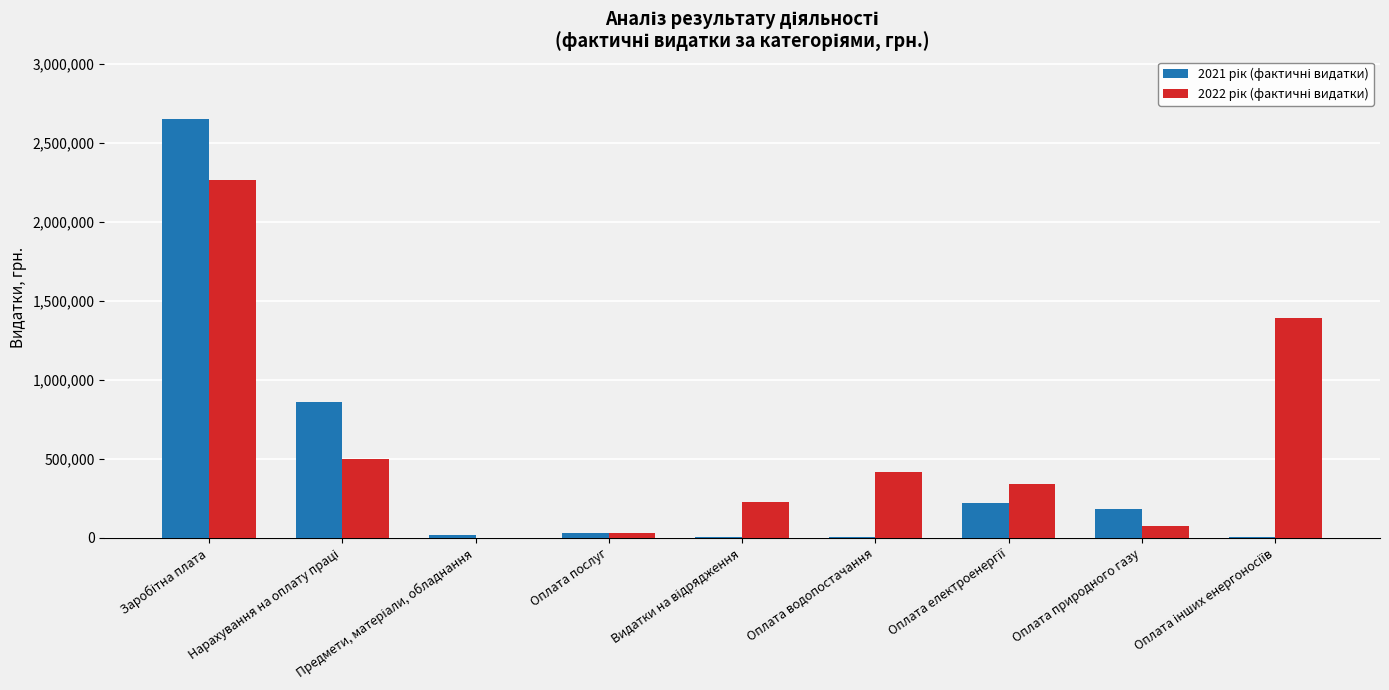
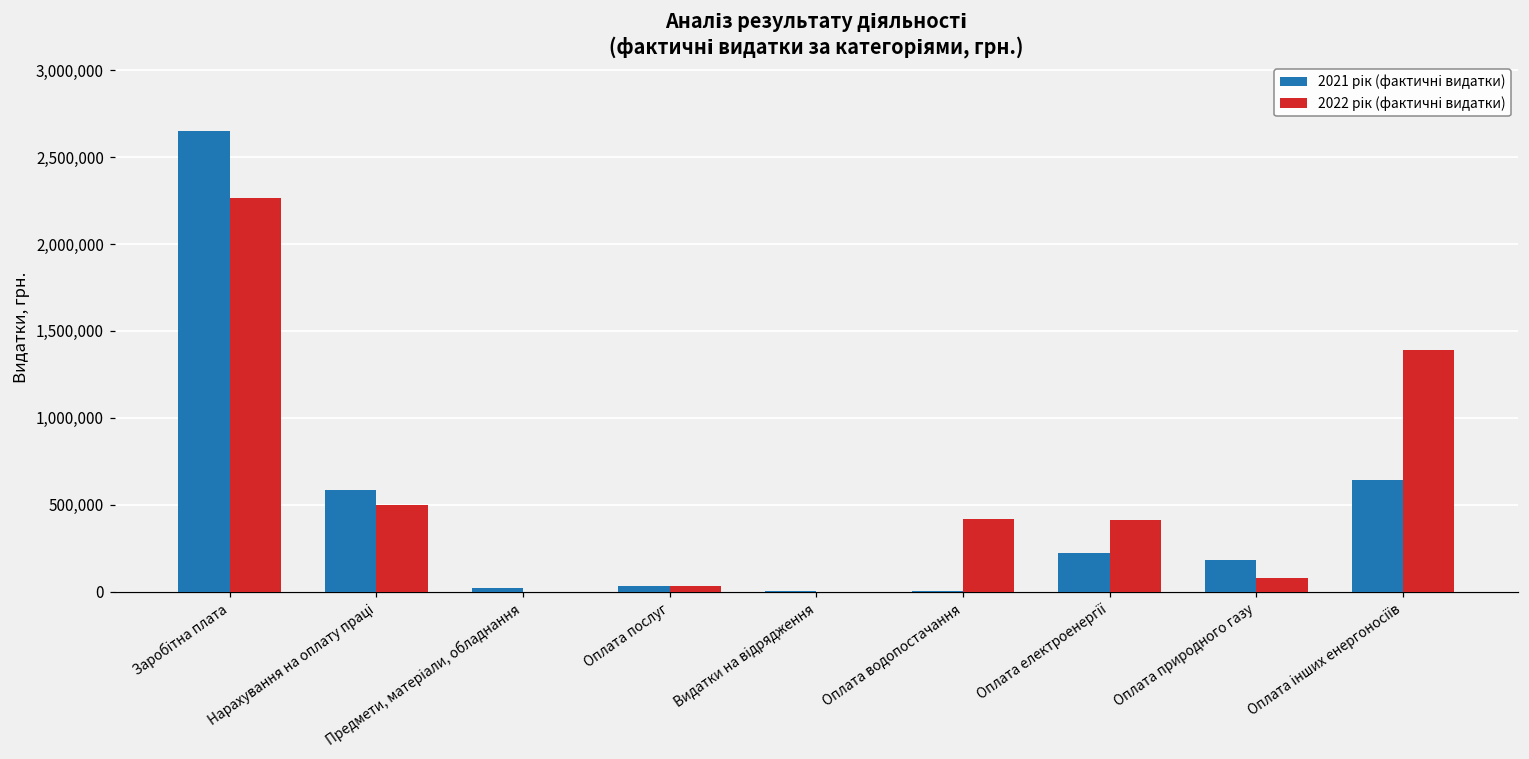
  {
    "2021 рік (фактичні видатки)": {
      "Заробітна плата": "2,650,000",
-     "Нарахування на оплату праці": "860,000",
+     "Нарахування на оплату праці": "580,000",
      "Предмети, матеріали, обладнання": "20,000",
      "Оплата послуг": "30,000",
      "Оплата електроенергії": "220,000",
      "Оплата природного газу": "180,000",
-     "Оплата інших енергоносіїв": "0"
+     "Оплата інших енергоносіїв": "640,000"
    },
    "2022 рік (фактичні видатки)": {
      "Заробітна плата": "2,270,000",
      "Нарахування на оплату праці": "500,000",
      "Предмети, матеріали, обладнання": "0",
      "Оплата послуг": "30,000",
-     "Видатки на відрядження": "220,000",
+     "Видатки на відрядження": "0",
      "Оплата водопостачання": "420,000",
-     "Оплата електроенергії": "340,000",
+     "Оплата електроенергії": "410,000",
      "Оплата природного газу": "80,000",
      "Оплата інших енергоносіїв": "1,390,000"
    }
  }
